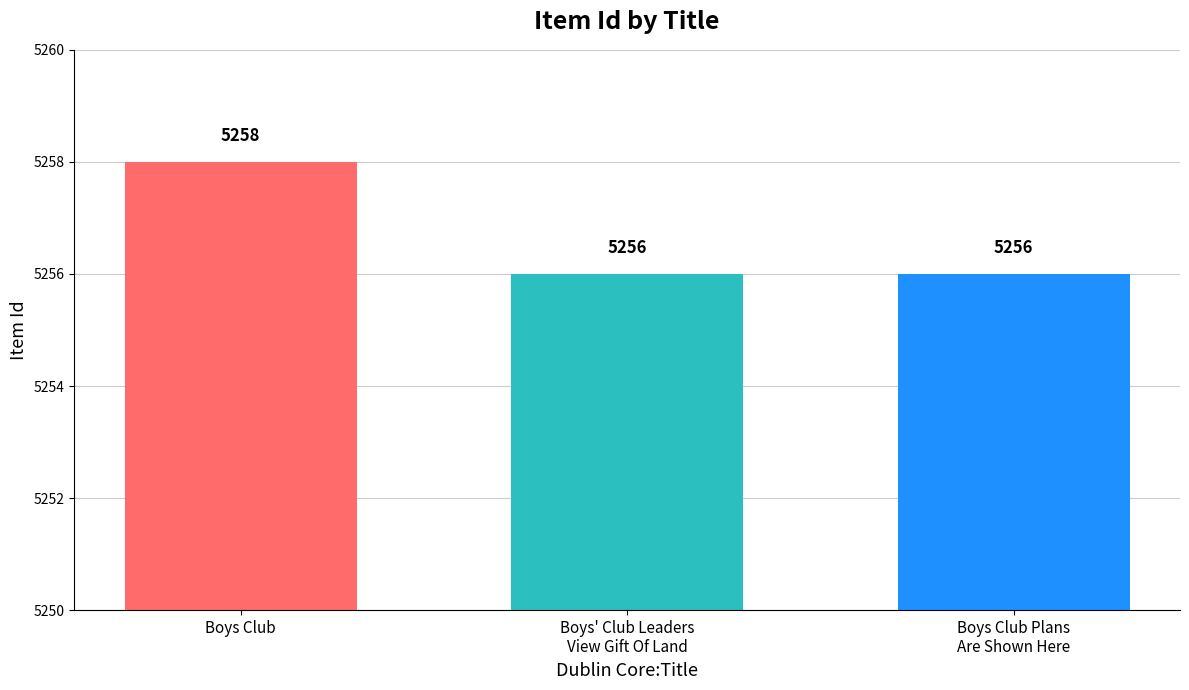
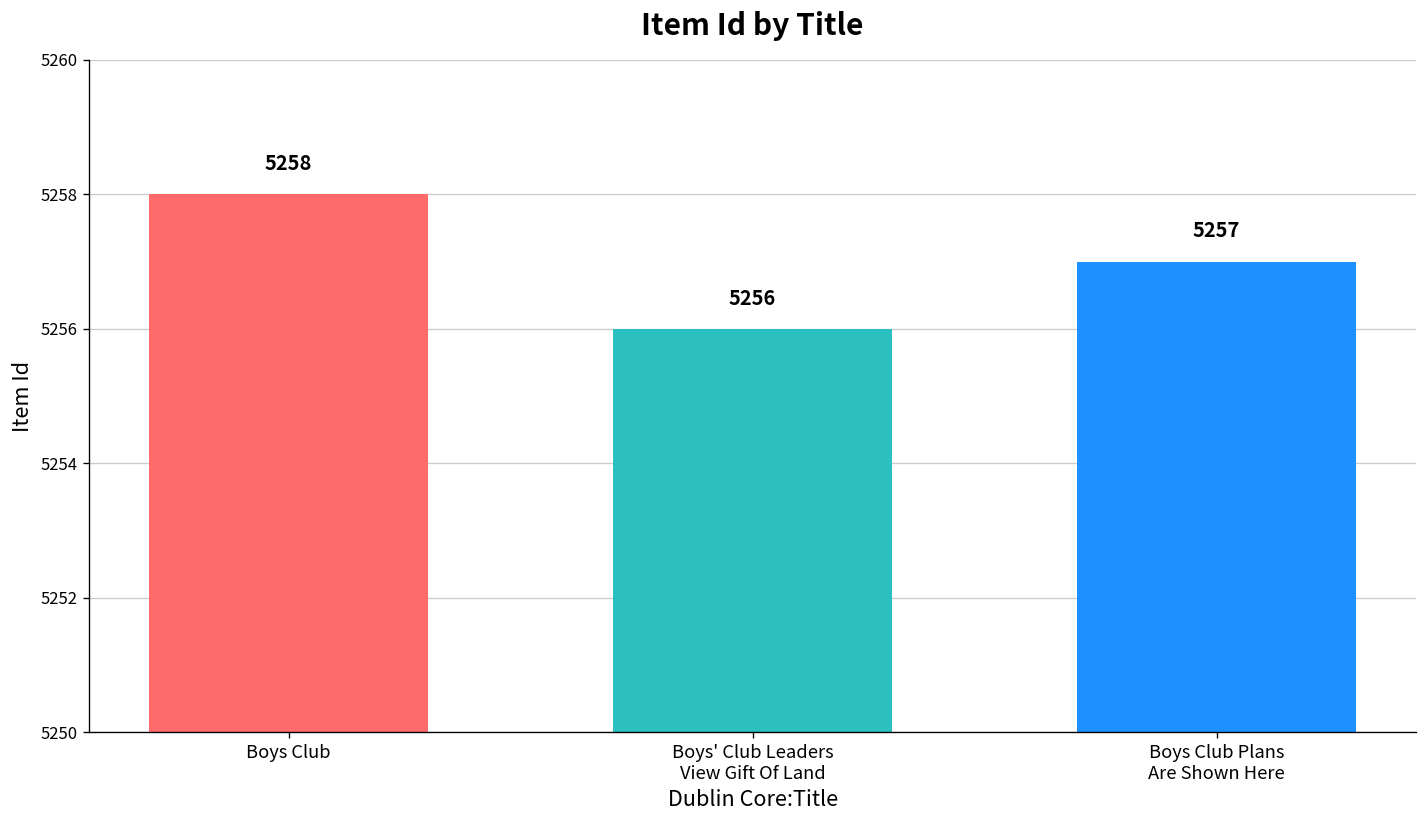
  {
    "Boys Club": 5258,
    "Boys' Club Leaders View Gift Of Land": 5256,
-   "Boys Club Plans Are Shown Here": 5256
+   "Boys Club Plans Are Shown Here": 5257
  }
